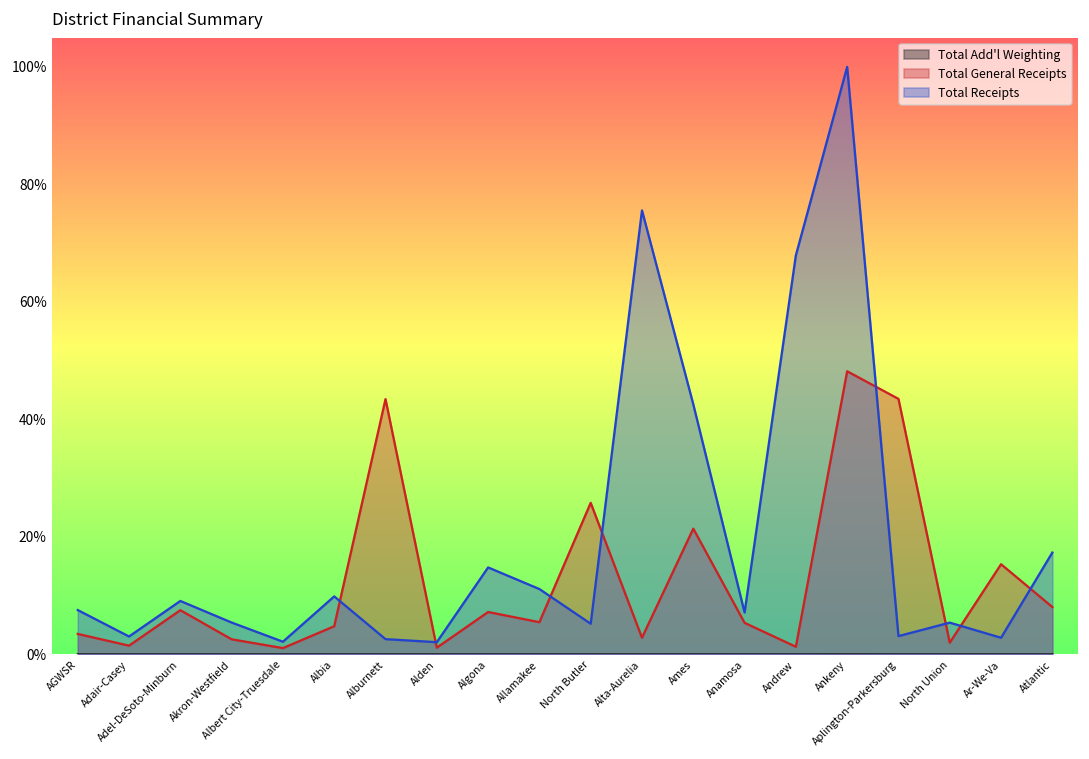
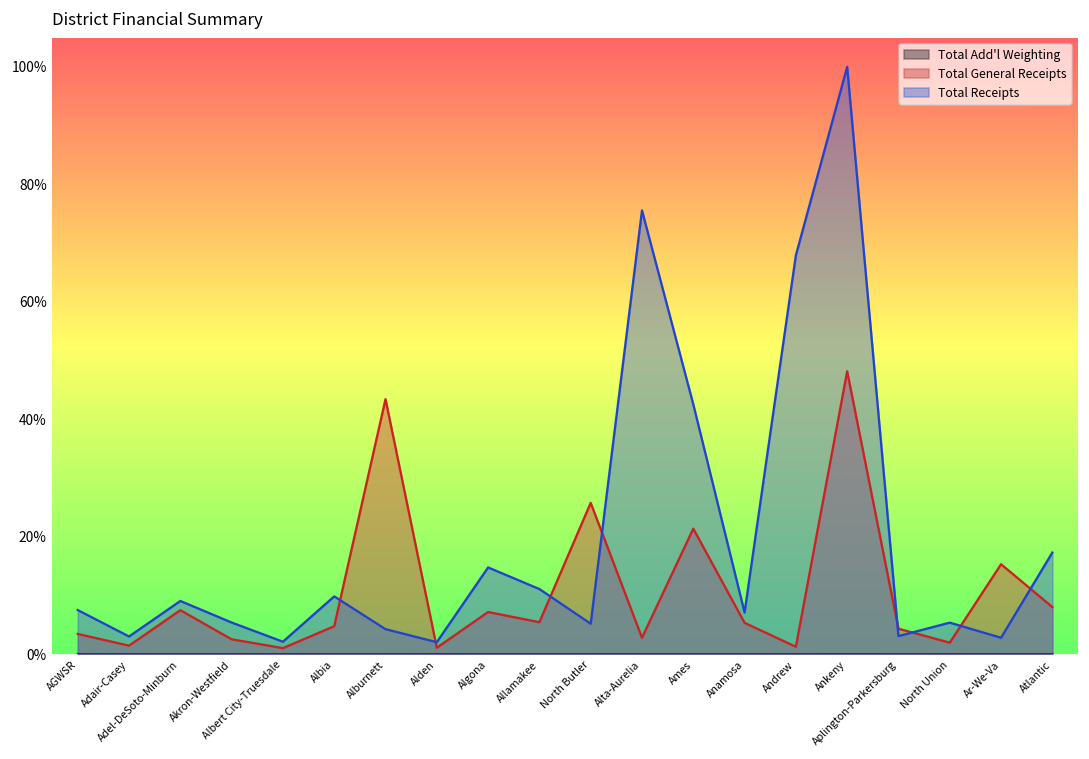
  {
    "Total Add'l Weighting": {
      "AGWSR": "0%",
      "Adair-Casey": "0%",
      "Adel-DeSoto-Minburn": "0%",
      "Akron-Westfield": "0%",
      "Albert City-Truesdale": "0%",
      "Albia": "0%",
      "Alburnett": "0%",
      "Alden": "0%",
      "Algona": "0%",
      "Allamakee": "0%",
      "North Butler": "0%",
      "Alta-Aurelia": "0%",
      "Ames": "0%",
      "Anamosa": "0%",
      "Andrew": "0%",
      "Ankeny": "0%",
      "Aplington-Parkersburg": "0%",
      "North Union": "0%",
      "Ar-We-Va": "0%",
      "Atlantic": "0%"
    },
    "Total General Receipts": {
      "AGWSR": "3%",
      "Adair-Casey": "1%",
      "Adel-DeSoto-Minburn": "8%",
      "Akron-Westfield": "3%",
      "Albert City-Truesdale": "1%",
      "Albia": "5%",
      "Alburnett": "43%",
      "Alden": "1%",
      "Algona": "7%",
      "Allamakee": "5%",
      "North Butler": "26%",
      "Alta-Aurelia": "3%",
      "Ames": "21%",
      "Anamosa": "5%",
      "Andrew": "1%",
      "Ankeny": "48%",
-     "Aplington-Parkersburg": "43%",
+     "Aplington-Parkersburg": "4%",
      "North Union": "2%",
      "Ar-We-Va": "15%",
      "Atlantic": "8%"
    },
    "Total Receipts": {
      "AGWSR": "8%",
      "Adair-Casey": "3%",
      "Adel-DeSoto-Minburn": "9%",
      "Akron-Westfield": "5%",
      "Albert City-Truesdale": "2%",
      "Albia": "10%",
-     "Alburnett": "3%",
+     "Alburnett": "4%",
      "Alden": "2%",
      "Algona": "15%",
      "Allamakee": "11%",
      "North Butler": "5%",
      "Alta-Aurelia": "76%",
      "Ames": "43%",
      "Anamosa": "7%",
      "Andrew": "68%",
      "Ankeny": "100%",
      "Aplington-Parkersburg": "3%",
      "North Union": "5%",
      "Ar-We-Va": "3%",
      "Atlantic": "17%"
    }
  }
